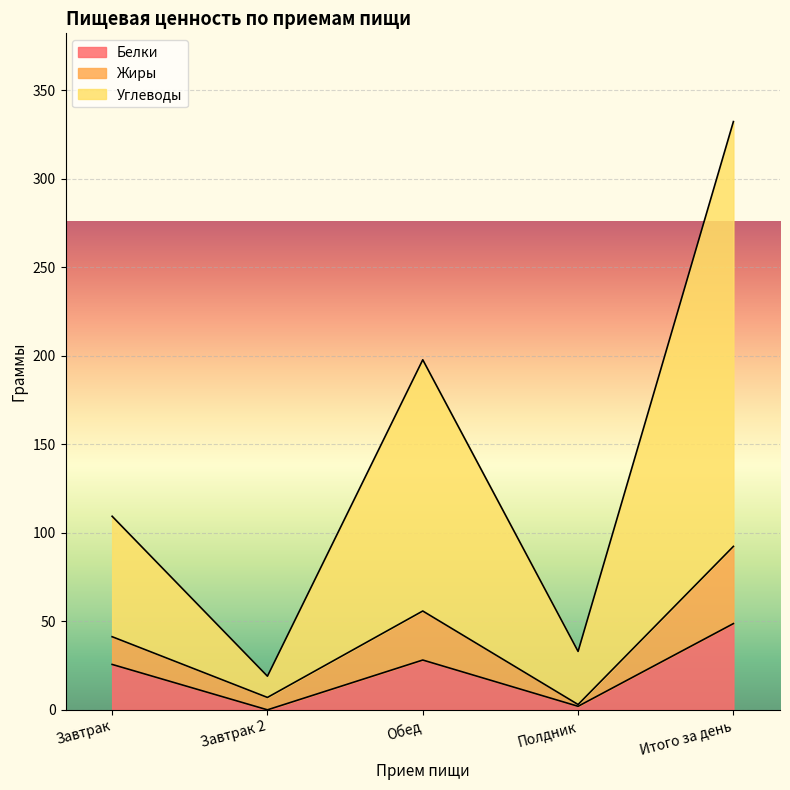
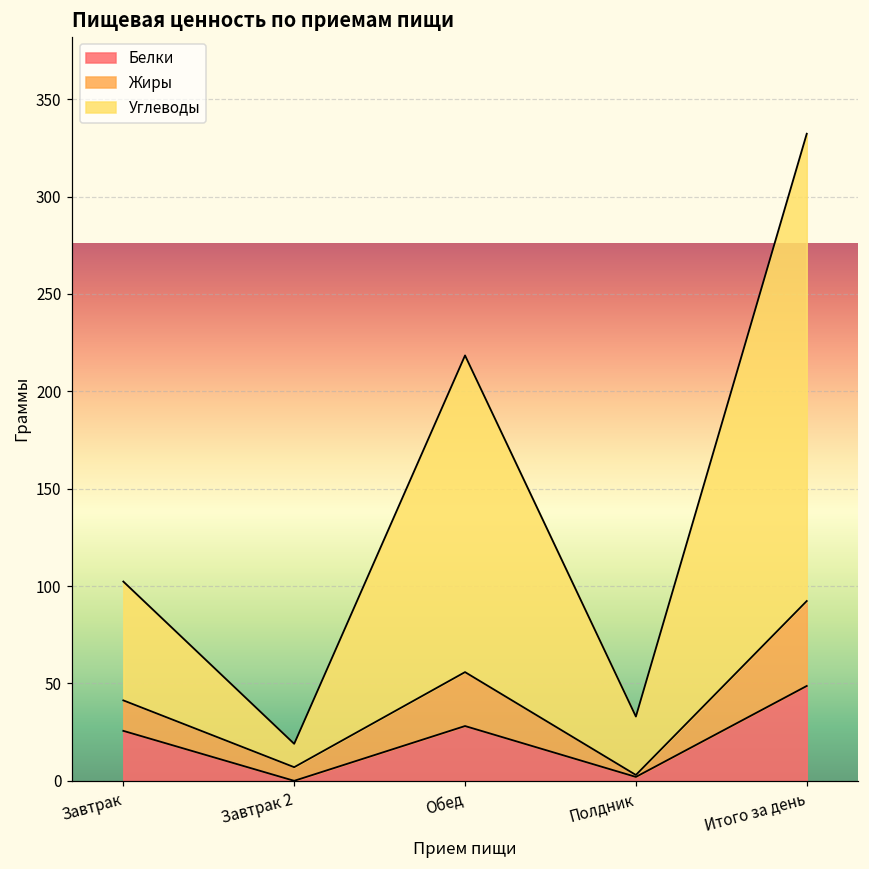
  {
    "Белки": {
      "Завтрак": 26,
      "Завтрак 2": 0,
      "Обед": 28,
      "Итого за день": 49
    },
    "Жиры": {
      "Завтрак": 16,
      "Завтрак 2": 7,
      "Обед": 28,
      "Итого за день": 44
    },
    "Углеводы": {
-     "Завтрак": 68,
+     "Завтрак": 61,
      "Завтрак 2": 12,
-     "Обед": 142,
+     "Обед": 163,
      "Полдник": 30,
      "Итого за день": 240
    }
  }
